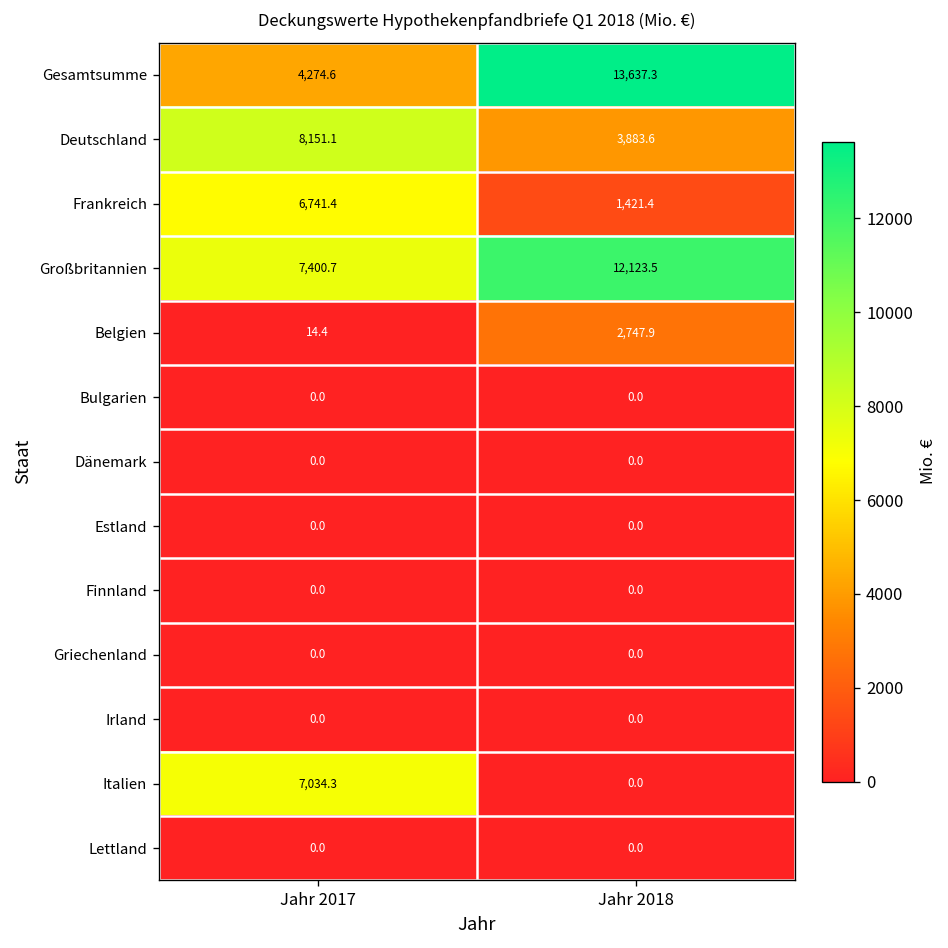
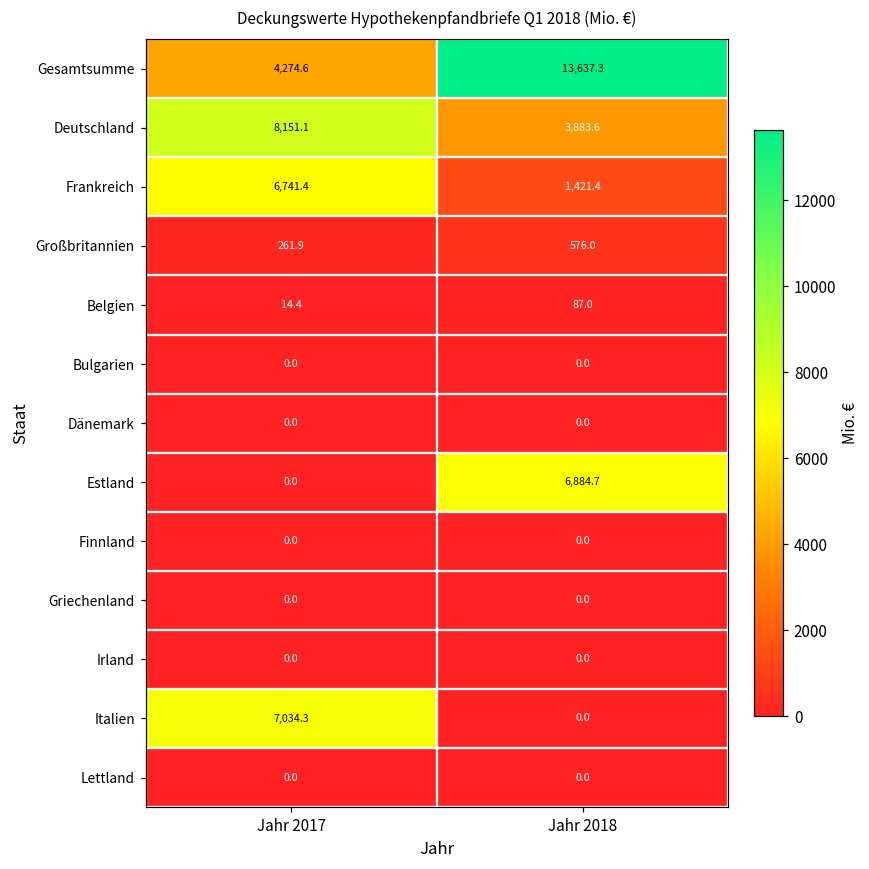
  {
    "Gesamtsumme": {
      "Jahr 2017": "4,274.6",
      "Jahr 2018": "13,637.3"
    },
    "Deutschland": {
      "Jahr 2017": "8,151.1",
      "Jahr 2018": "3,883.6"
    },
    "Frankreich": {
      "Jahr 2017": "6,741.4",
      "Jahr 2018": "1,421.4"
    },
    "Großbritannien": {
-     "Jahr 2017": "7,400.7",
-     "Jahr 2018": "12,123.5"
+     "Jahr 2017": "261.9",
+     "Jahr 2018": "576.0"
    },
    "Belgien": {
      "Jahr 2017": "14.4",
-     "Jahr 2018": "2,747.9"
+     "Jahr 2018": "87.0"
    },
    "Bulgarien": {
      "Jahr 2017": "0.0",
      "Jahr 2018": "0.0"
    },
    "Dänemark": {
      "Jahr 2017": "0.0",
      "Jahr 2018": "0.0"
    },
    "Estland": {
      "Jahr 2017": "0.0",
-     "Jahr 2018": "0.0"
+     "Jahr 2018": "6,884.7"
    },
    "Finnland": {
      "Jahr 2017": "0.0",
      "Jahr 2018": "0.0"
    },
    "Griechenland": {
      "Jahr 2017": "0.0",
      "Jahr 2018": "0.0"
    },
    "Irland": {
      "Jahr 2017": "0.0",
      "Jahr 2018": "0.0"
    },
    "Italien": {
      "Jahr 2017": "7,034.3",
      "Jahr 2018": "0.0"
    },
    "Lettland": {
      "Jahr 2017": "0.0",
      "Jahr 2018": "0.0"
    }
  }
